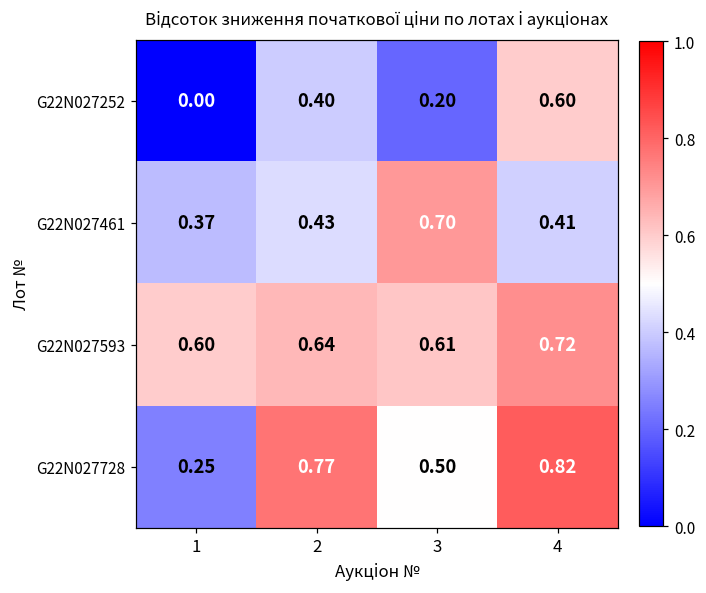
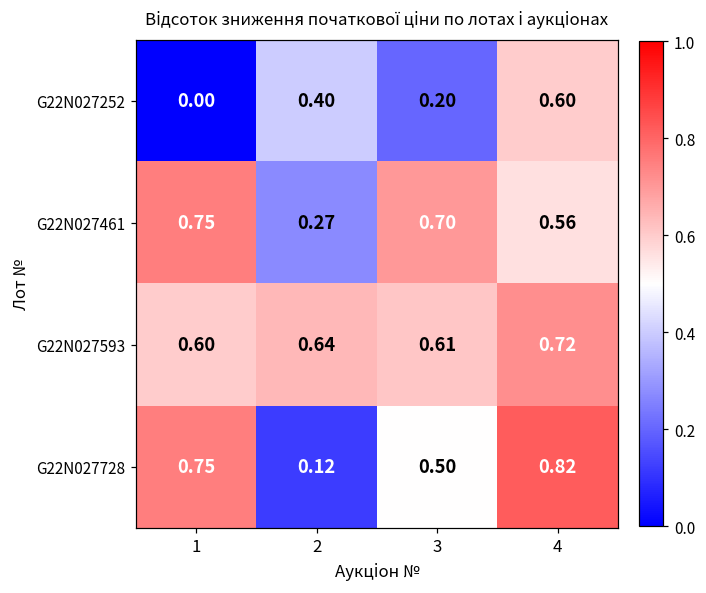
  {
    "G22N027252": {
      "1": 0.00,
      "2": 0.40,
      "3": 0.20,
      "4": 0.60
    },
    "G22N027461": {
-     "1": 0.37,
-     "2": 0.43,
+     "1": 0.75,
+     "2": 0.27,
      "3": 0.70,
-     "4": 0.41
+     "4": 0.56
    },
    "G22N027593": {
      "1": 0.60,
      "2": 0.64,
      "3": 0.61,
      "4": 0.72
    },
    "G22N027728": {
-     "1": 0.25,
-     "2": 0.77,
+     "1": 0.75,
+     "2": 0.12,
      "3": 0.50,
      "4": 0.82
    }
  }
